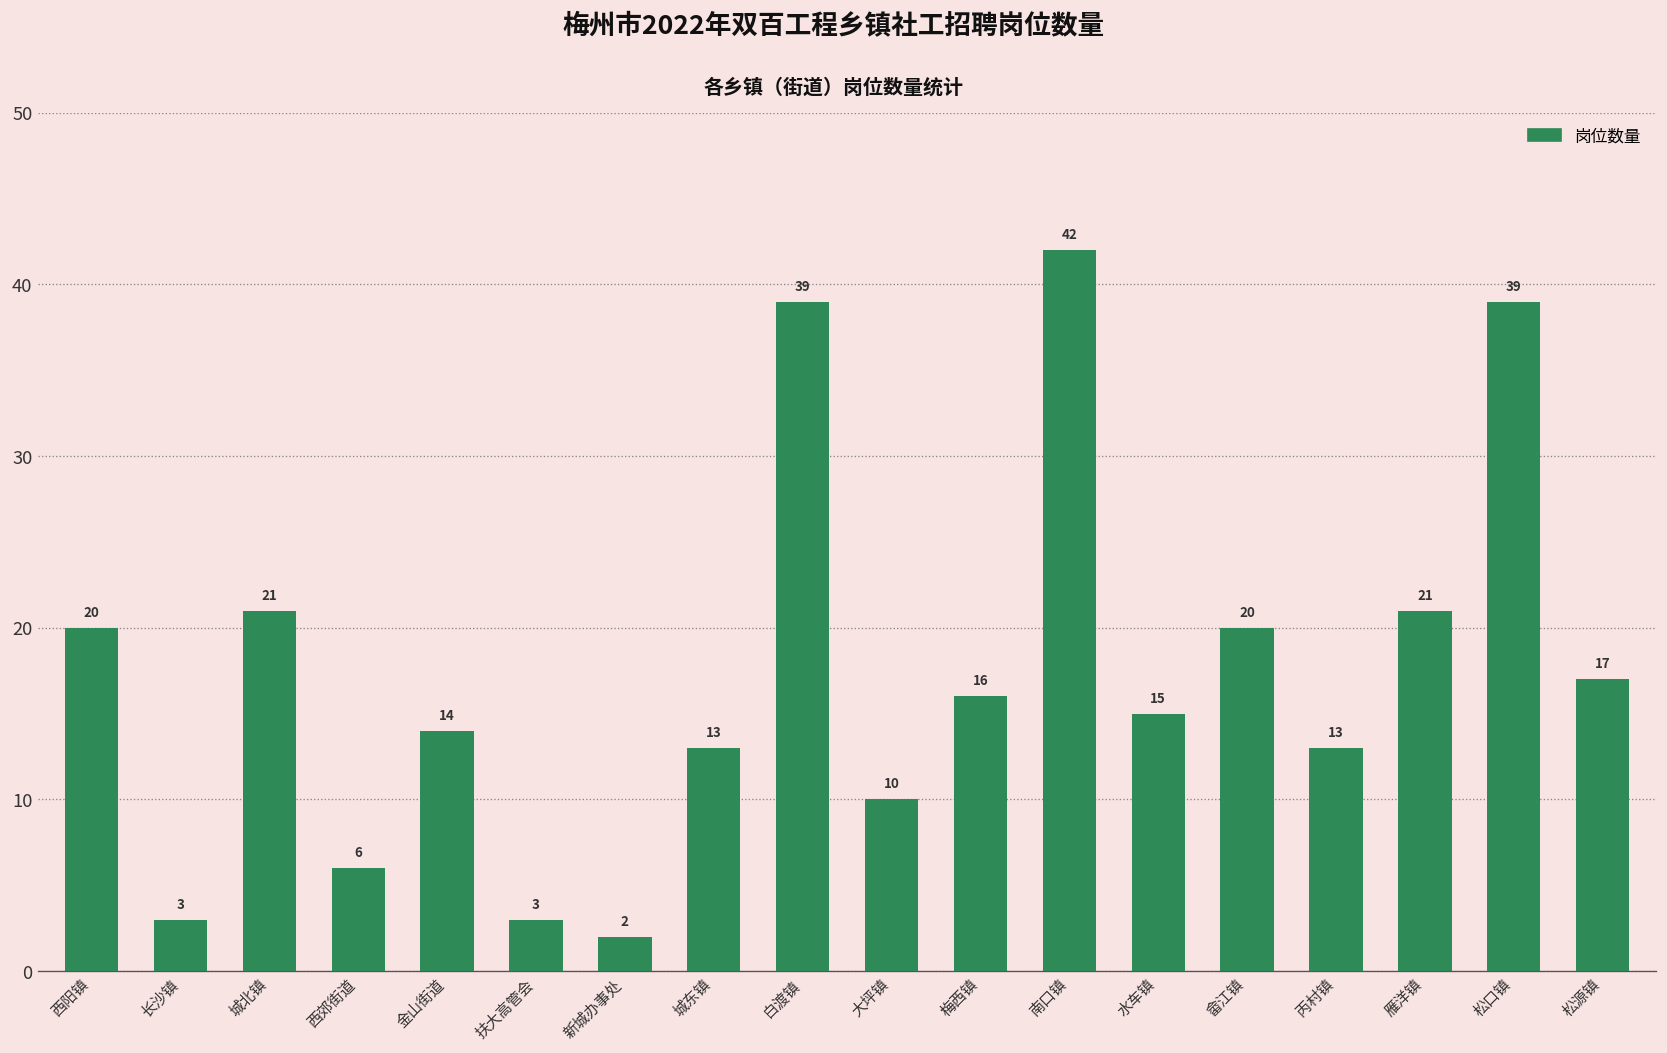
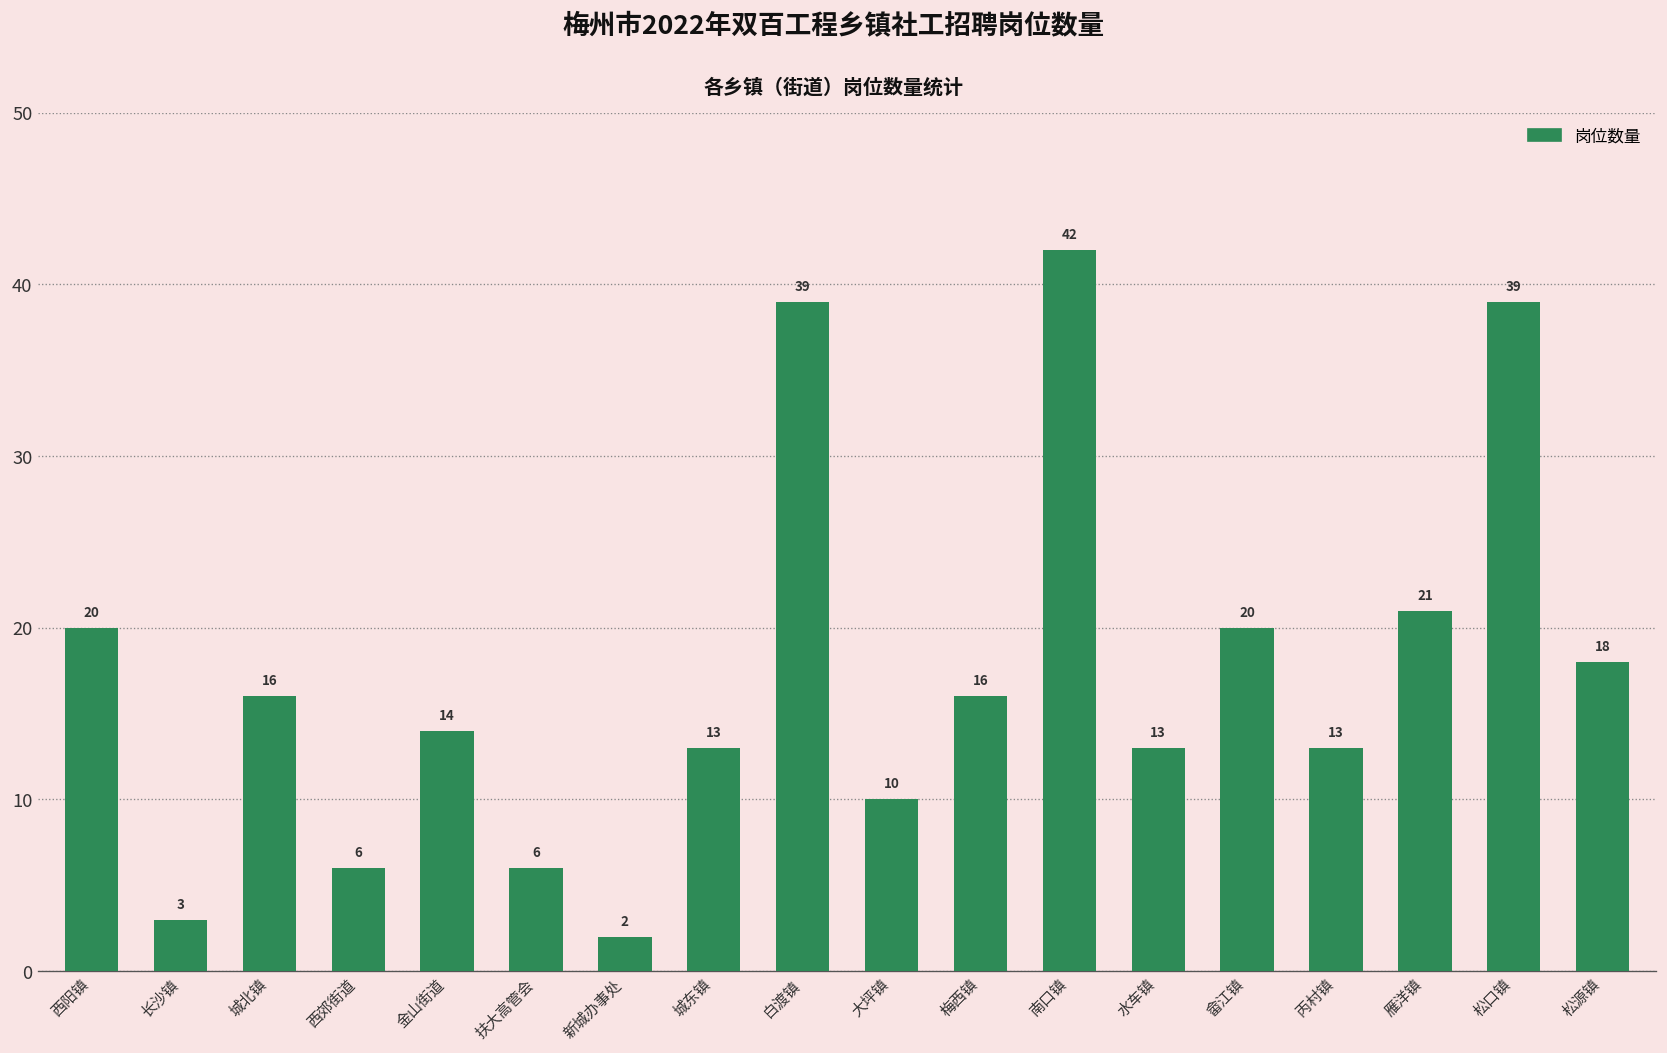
  {
    "西阳镇": 20,
    "长沙镇": 3,
-   "城北镇": 21,
+   "城北镇": 16,
    "西郊街道": 6,
    "金山街道": 14,
-   "扶大高管会": 3,
+   "扶大高管会": 6,
    "新城办事处": 2,
    "城东镇": 13,
    "白渡镇": 39,
    "大坪镇": 10,
    "梅西镇": 16,
    "南口镇": 42,
-   "水车镇": 15,
+   "水车镇": 13,
    "畲江镇": 20,
    "丙村镇": 13,
    "雁洋镇": 21,
    "松口镇": 39,
-   "松源镇": 17
+   "松源镇": 18
  }
